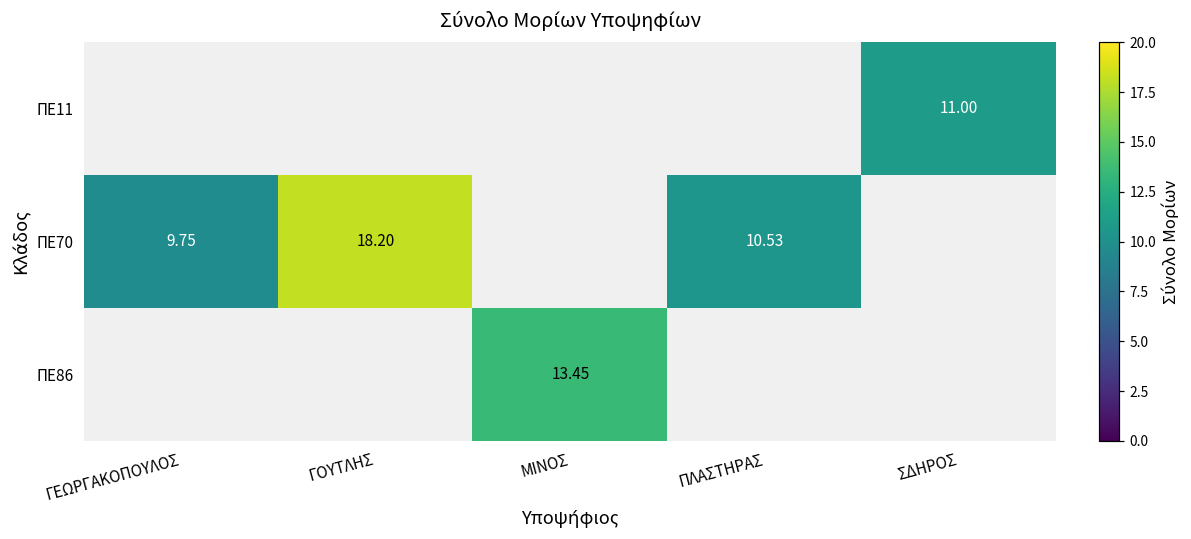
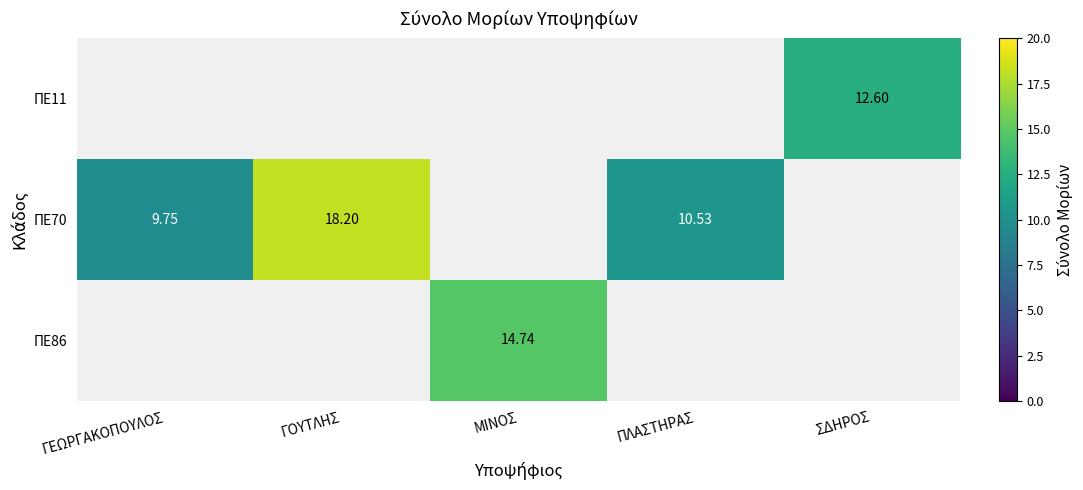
  {
    "ΠΕ11": {
-     "ΣΔΗΡΟΣ": 11.00
+     "ΣΔΗΡΟΣ": 12.60
    },
    "ΠΕ70": {
      "ΓΕΩΡΓΑΚΟΠΟΥΛΟΣ": 9.75,
      "ΓΟΥΤΛΗΣ": 18.20,
      "ΠΛΑΣΤΗΡΑΣ": 10.53
    },
    "ΠΕ86": {
-     "ΜΙΝΟΣ": 13.45
+     "ΜΙΝΟΣ": 14.74
    }
  }
